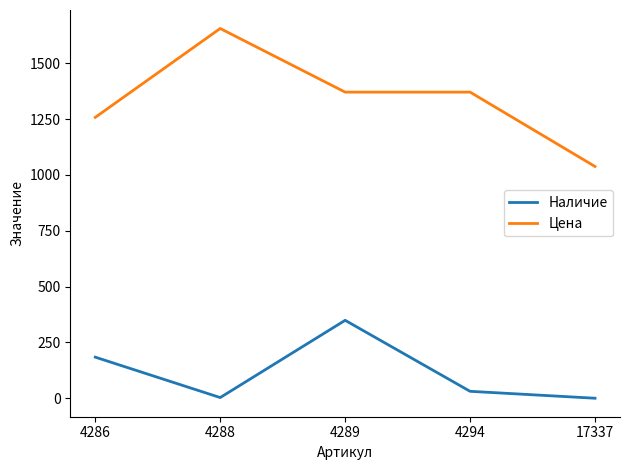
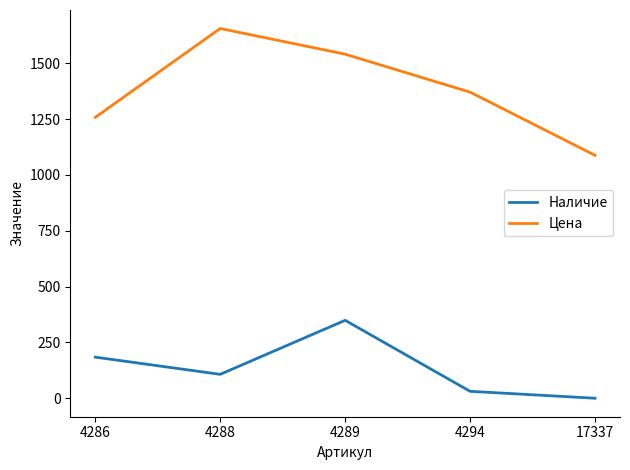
  {
    "Наличие": {
      "4286": 180,
-     "4288": 0,
+     "4288": 110,
      "4289": 350,
      "4294": 30,
      "17337": 0
    },
    "Цена": {
      "4286": 1260,
      "4288": 1660,
-     "4289": 1370,
+     "4289": 1540,
      "4294": 1370,
-     "17337": 1040
+     "17337": 1090
    }
  }
